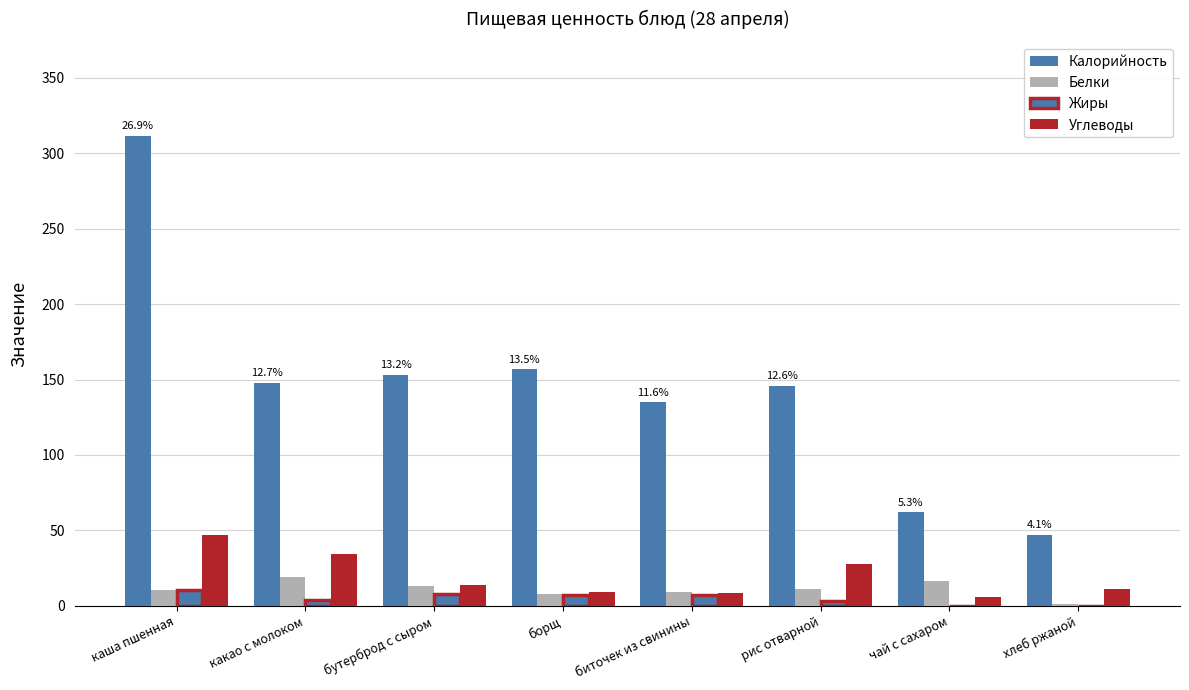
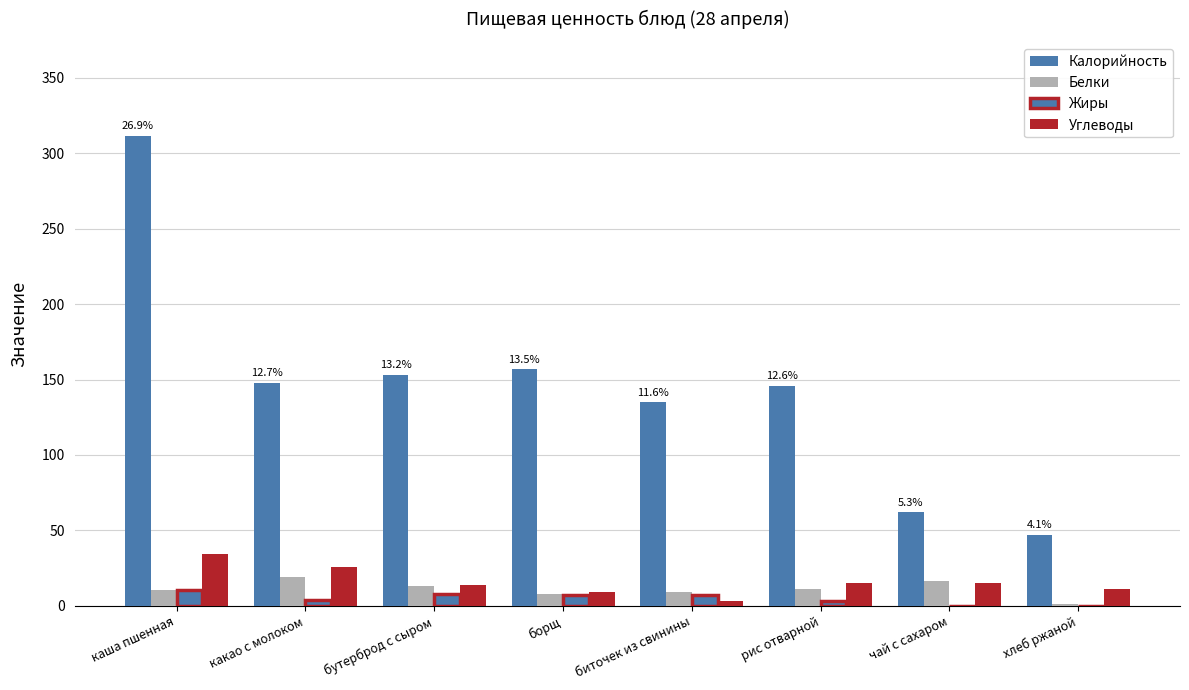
  {
    "Белки": {
      "каша пшенная": 11,
      "какао с молоком": 19,
      "бутерброд с сыром": 13,
      "борщ": 8,
      "биточек из свинины": 9,
      "рис отварной": 11,
      "чай с сахаром": 16
    },
    "Углеводы": {
-     "каша пшенная": 47,
-     "какао с молоком": 35,
+     "каша пшенная": 35,
+     "какао с молоком": 26,
      "бутерброд с сыром": 14,
      "борщ": 9,
-     "биточек из свинины": 9,
-     "рис отварной": 28,
-     "чай с сахаром": 6,
+     "биточек из свинины": 3,
+     "рис отварной": 15,
+     "чай с сахаром": 15,
      "хлеб ржаной": 11
    }
  }
